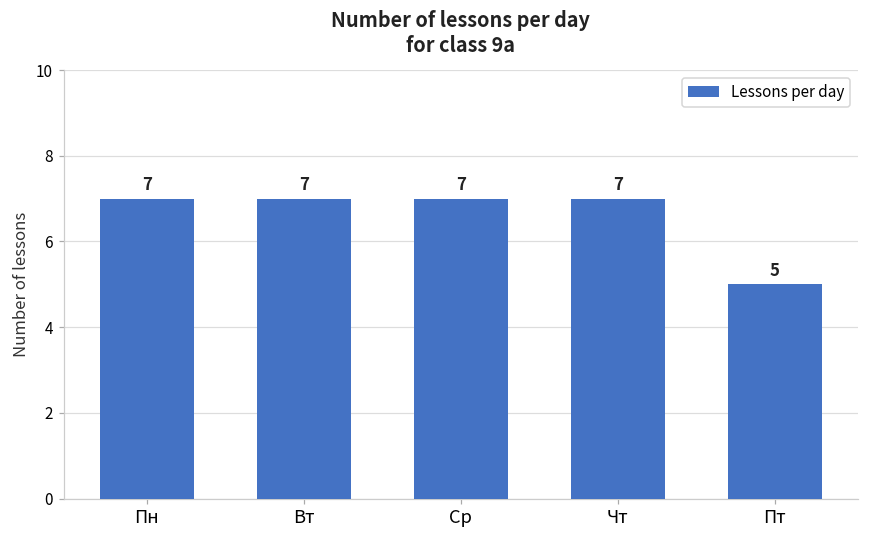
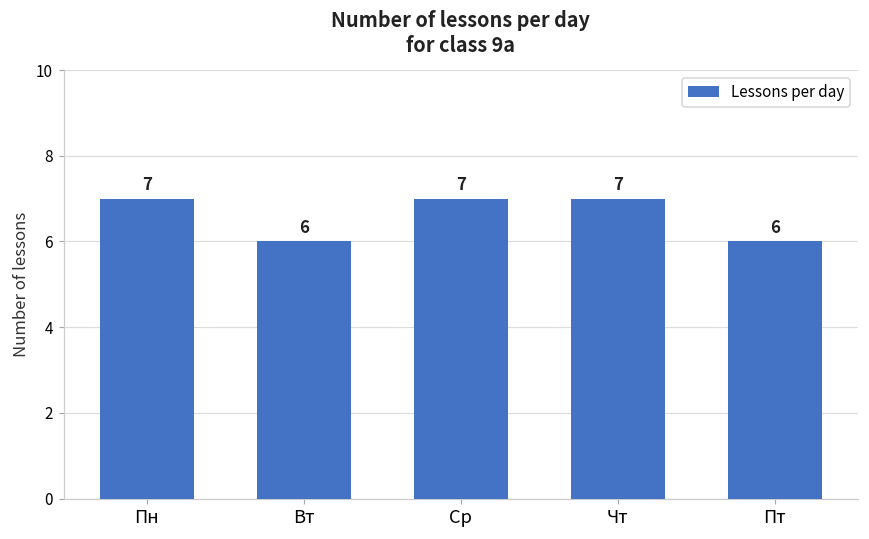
  {
    "Пн": 7,
-   "Вт": 7,
+   "Вт": 6,
    "Ср": 7,
    "Чт": 7,
-   "Пт": 5
+   "Пт": 6
  }
